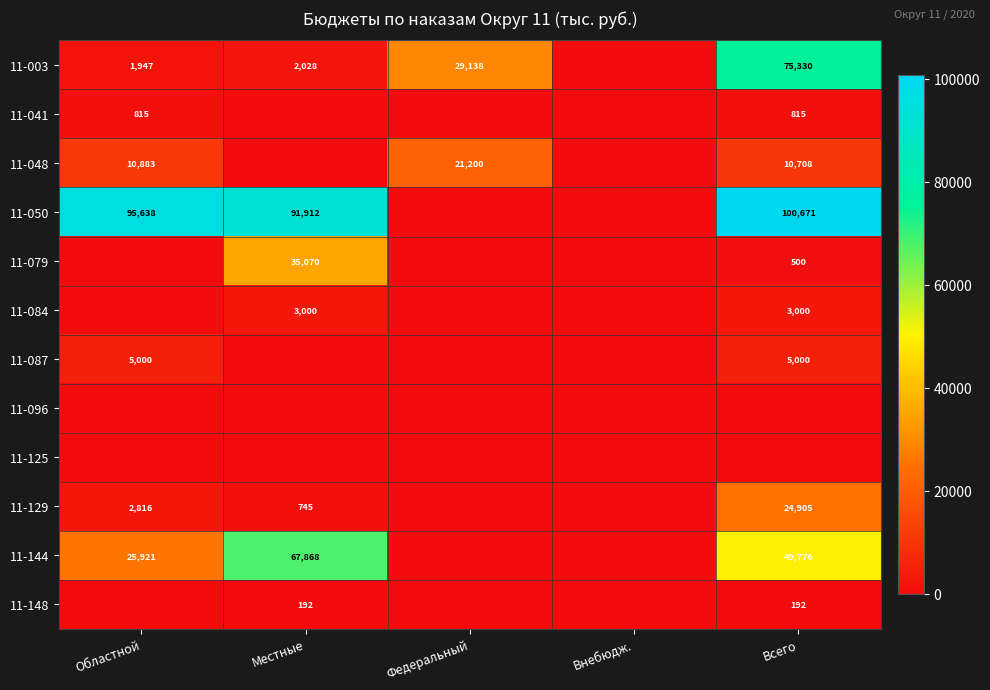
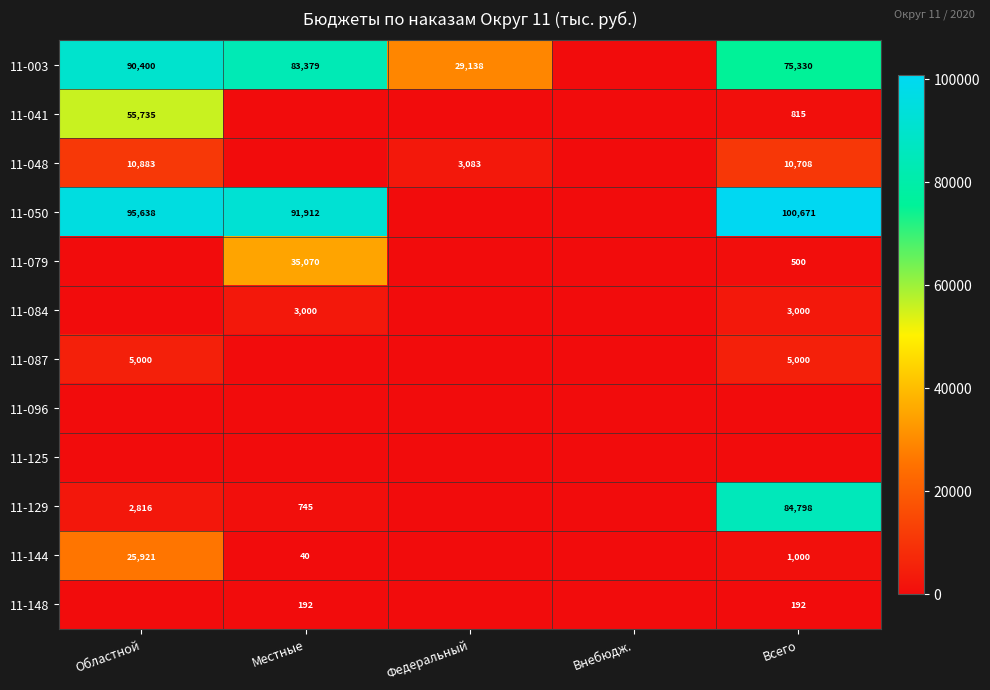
  {
    "11-003": {
-     "Областной": "1,947",
-     "Местные": "2,028",
+     "Областной": "90,400",
+     "Местные": "83,379",
      "Федеральный": "29,138",
      "Всего": "75,330"
    },
    "11-041": {
-     "Областной": "815",
+     "Областной": "55,735",
      "Всего": "815"
    },
    "11-048": {
      "Областной": "10,883",
-     "Федеральный": "21,200",
+     "Федеральный": "3,083",
      "Всего": "10,708"
    },
    "11-050": {
      "Областной": "95,638",
      "Местные": "91,912",
      "Всего": "100,671"
    },
    "11-079": {
      "Местные": "35,070",
      "Всего": "500"
    },
    "11-084": {
      "Местные": "3,000",
      "Всего": "3,000"
    },
    "11-087": {
      "Областной": "5,000",
      "Всего": "5,000"
    },
    "11-129": {
      "Областной": "2,816",
      "Местные": "745",
-     "Всего": "24,905"
+     "Всего": "84,798"
    },
    "11-144": {
      "Областной": "25,921",
-     "Местные": "67,868",
-     "Всего": "49,776"
+     "Местные": "40",
+     "Всего": "1,000"
    },
    "11-148": {
      "Местные": "192",
      "Всего": "192"
    }
  }
